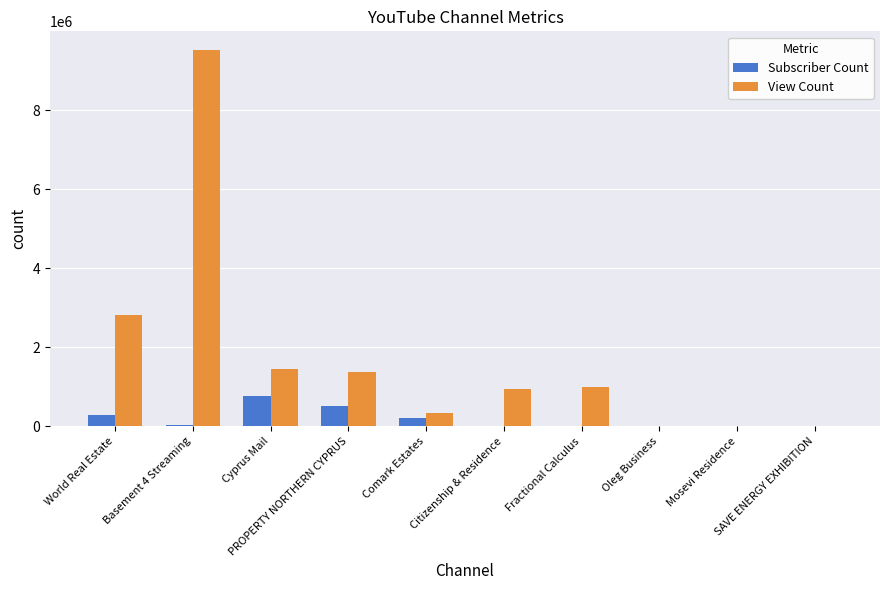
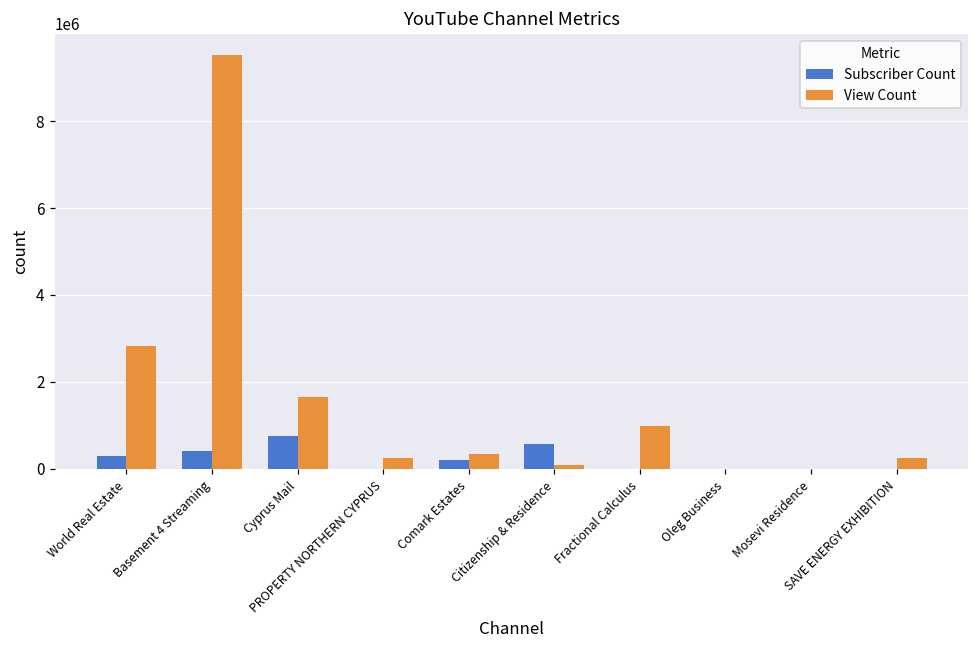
  {
    "Subscriber Count": {
      "World Real Estate": 300000,
-     "Basement 4 Streaming": 0,
+     "Basement 4 Streaming": 400000,
      "Cyprus Mail": 800000,
-     "PROPERTY NORTHERN CYPRUS": 500000,
+     "PROPERTY NORTHERN CYPRUS": 0,
      "Comark Estates": 200000,
-     "Citizenship & Residence": 0
+     "Citizenship & Residence": 600000
    },
    "View Count": {
      "World Real Estate": 2800000,
      "Basement 4 Streaming": 9500000,
-     "Cyprus Mail": 1400000,
-     "PROPERTY NORTHERN CYPRUS": 1400000,
+     "Cyprus Mail": 1600000,
+     "PROPERTY NORTHERN CYPRUS": 200000,
      "Comark Estates": 300000,
-     "Citizenship & Residence": 900000,
+     "Citizenship & Residence": 100000,
      "Fractional Calculus": 1000000,
-     "SAVE ENERGY EXHIBITION": 0
+     "SAVE ENERGY EXHIBITION": 300000
    }
  }
